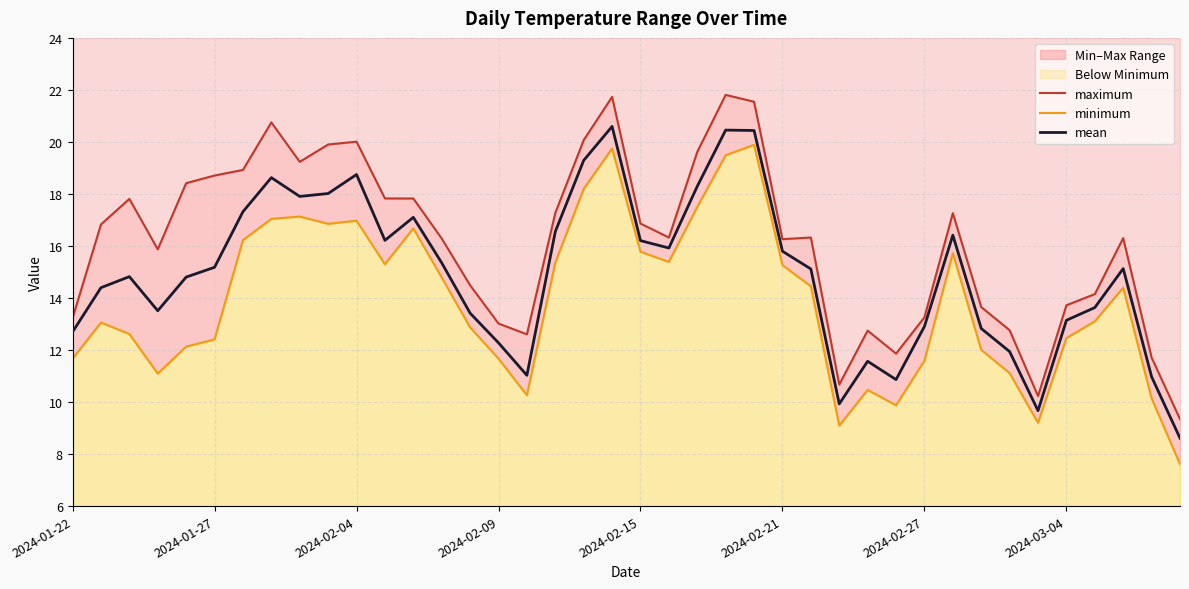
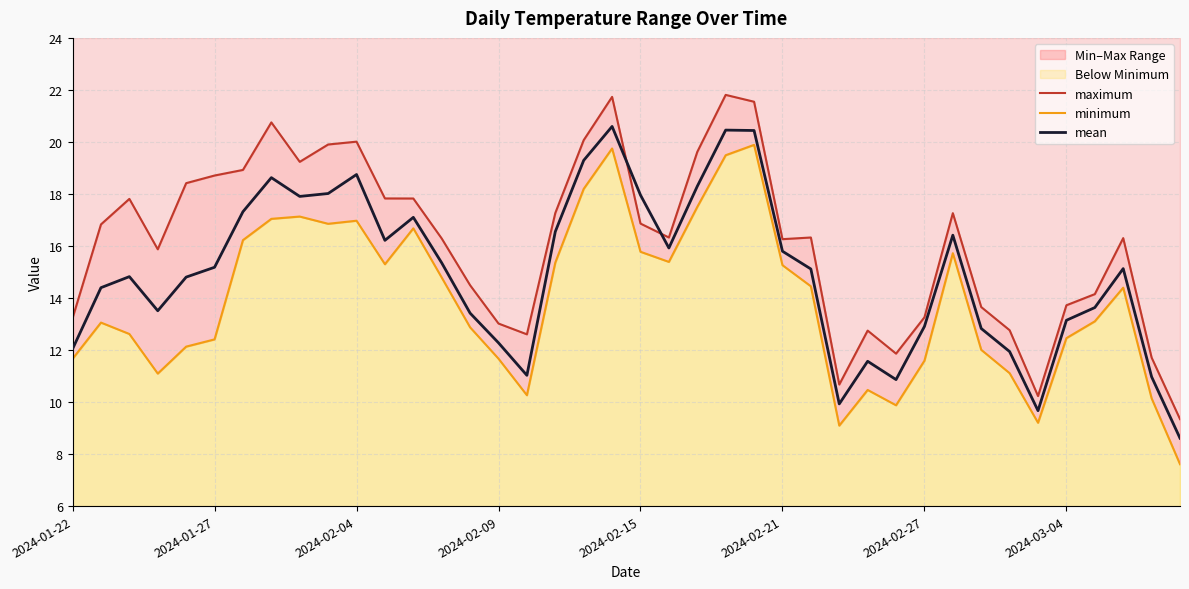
  {
    "mean": {
-     "2024-01-22": 12.7,
+     "2024-01-22": 12.0,
      "2024-01-27": 15.2,
      "2024-02-04": 18.7,
      "2024-02-09": 12.3,
-     "2024-02-15": 16.2,
+     "2024-02-15": 18.0,
      "2024-02-21": 15.8,
      "2024-02-27": 12.9,
      "2024-03-04": 13.1
    }
  }
